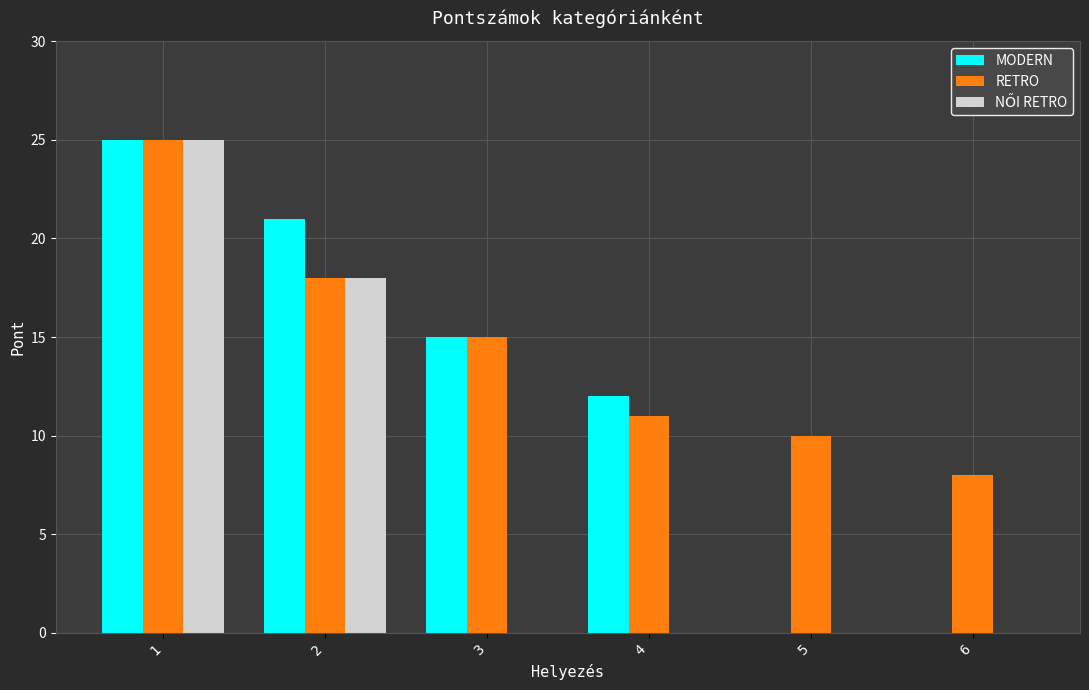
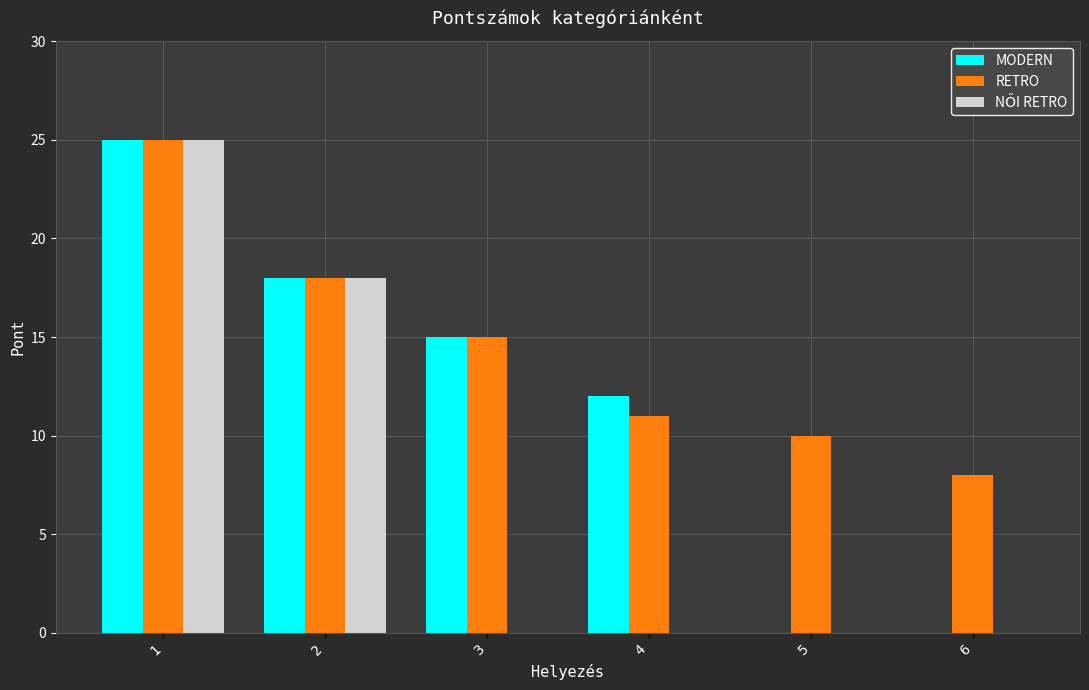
  {
    "MODERN": {
      "1": 25,
-     "2": 21,
+     "2": 18,
      "3": 15,
      "4": 12,
      "5": 0,
      "6": 0
    },
    "RETRO": {
      "1": 25,
      "2": 18,
      "3": 15,
      "4": 11,
      "5": 10,
      "6": 8
    },
    "NŐI RETRO": {
      "1": 25,
      "2": 18,
      "3": 0,
      "4": 0,
      "5": 0,
      "6": 0
    }
  }
